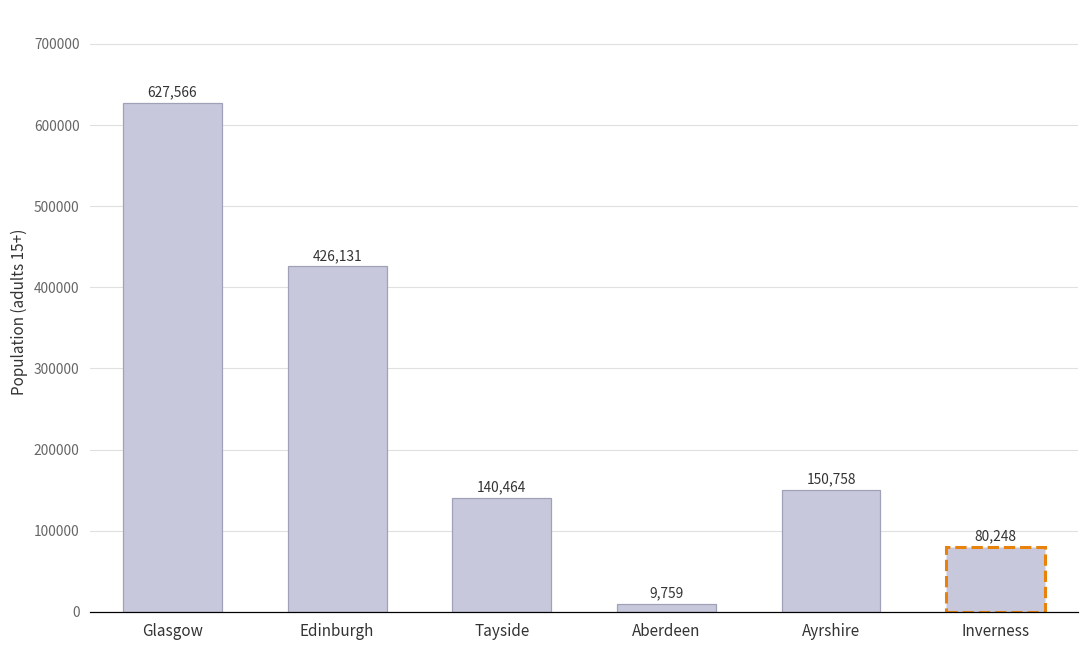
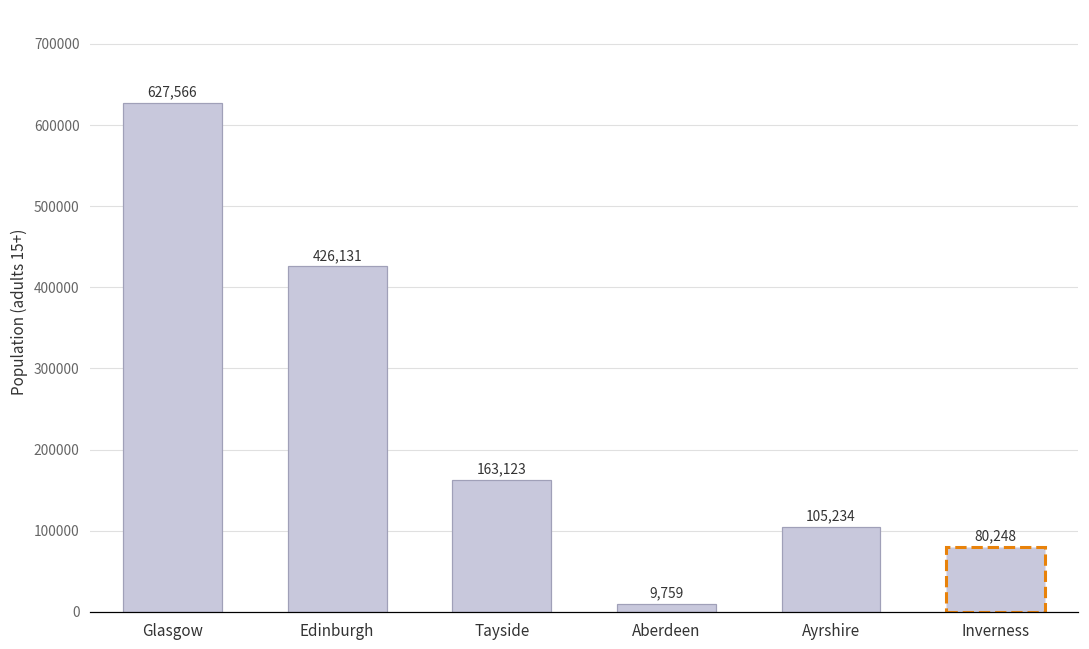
  {
    "Glasgow": "627,566",
    "Edinburgh": "426,131",
-   "Tayside": "140,464",
+   "Tayside": "163,123",
    "Aberdeen": "9,759",
-   "Ayrshire": "150,758",
+   "Ayrshire": "105,234",
    "Inverness": "80,248"
  }
